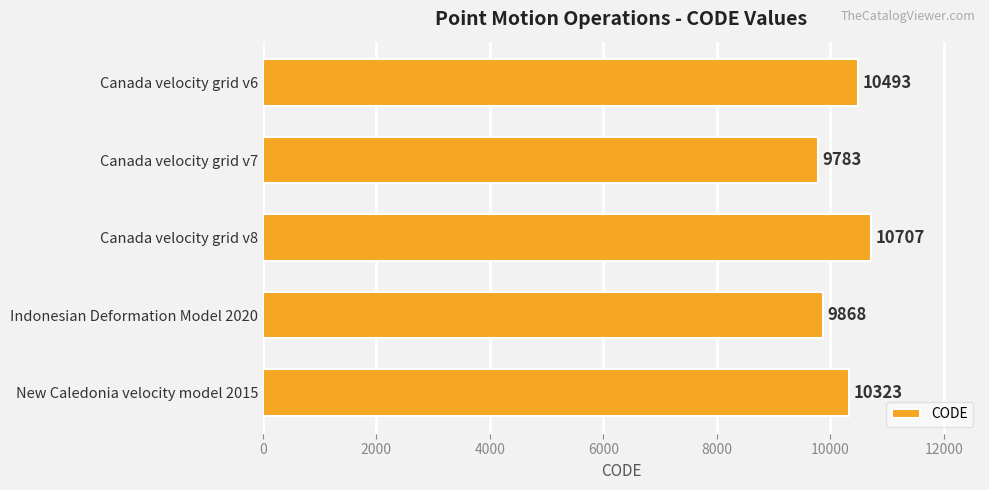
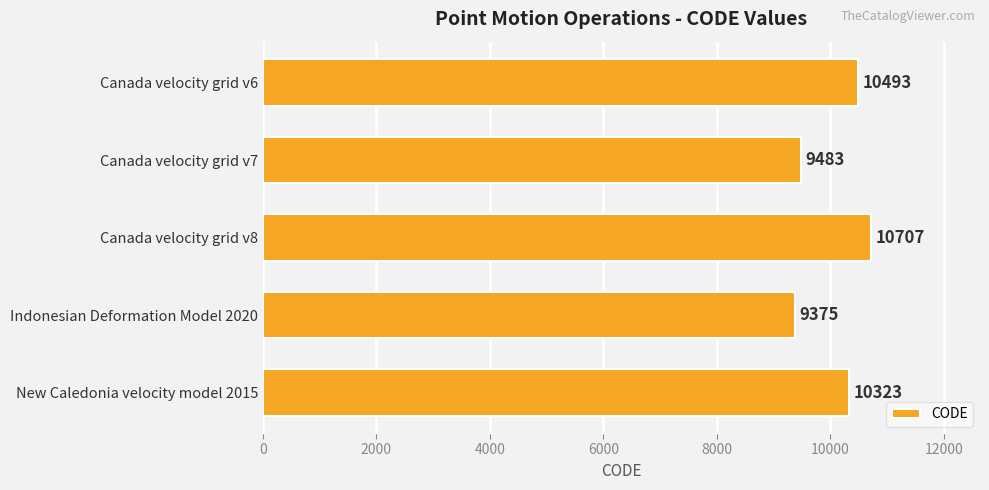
  {
    "Canada velocity grid v6": 10493,
-   "Canada velocity grid v7": 9783,
+   "Canada velocity grid v7": 9483,
    "Canada velocity grid v8": 10707,
-   "Indonesian Deformation Model 2020": 9868,
+   "Indonesian Deformation Model 2020": 9375,
    "New Caledonia velocity model 2015": 10323
  }
